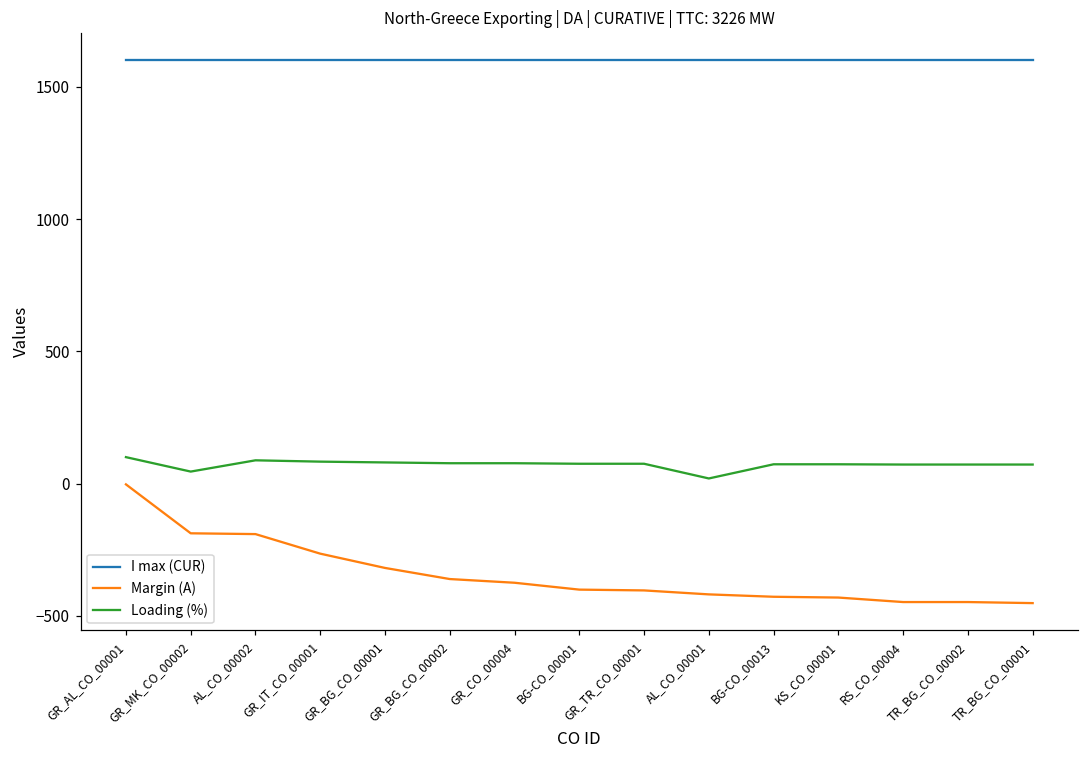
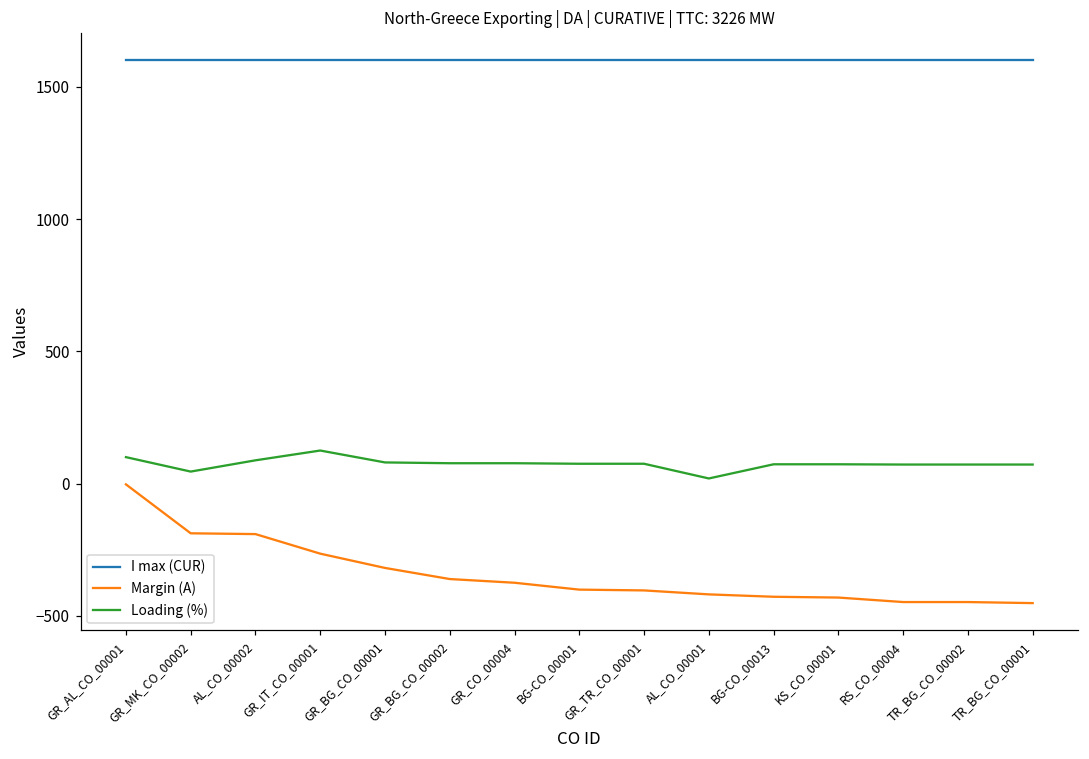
  {
    "I max (CUR)": {
      "GR_AL_CO_00001": 1600,
      "GR_MK_CO_00002": 1600,
      "AL_CO_00002": 1600,
      "GR_IT_CO_00001": 1600,
      "GR_BG_CO_00001": 1600,
      "GR_BG_CO_00002": 1600,
      "GR_CO_00004": 1600,
      "BG-CO_00001": 1600,
      "GR_TR_CO_00001": 1600,
      "AL_CO_00001": 1600,
      "BG-CO_00013": 1600,
      "KS_CO_00001": 1600,
      "RS_CO_00004": 1600,
      "TR_BG_CO_00002": 1600,
      "TR_BG_CO_00001": 1600
    },
    "Margin (A)": {
      "GR_AL_CO_00001": 0,
      "GR_MK_CO_00002": -190,
      "AL_CO_00002": -190,
      "GR_IT_CO_00001": -270,
      "GR_BG_CO_00001": -320,
      "GR_BG_CO_00002": -360,
      "GR_CO_00004": -380,
      "BG-CO_00001": -400,
      "GR_TR_CO_00001": -400,
      "AL_CO_00001": -420,
      "BG-CO_00013": -430,
      "KS_CO_00001": -430,
      "RS_CO_00004": -450,
      "TR_BG_CO_00002": -450,
      "TR_BG_CO_00001": -450
    },
    "Loading (%)": {
      "GR_AL_CO_00001": 100,
      "GR_MK_CO_00002": 50,
      "AL_CO_00002": 90,
-     "GR_IT_CO_00001": 80,
+     "GR_IT_CO_00001": 130,
      "GR_BG_CO_00001": 80,
      "GR_BG_CO_00002": 80,
      "GR_CO_00004": 80,
      "BG-CO_00001": 80,
      "GR_TR_CO_00001": 80,
      "AL_CO_00001": 20,
      "BG-CO_00013": 70,
      "KS_CO_00001": 70,
      "RS_CO_00004": 70,
      "TR_BG_CO_00002": 70,
      "TR_BG_CO_00001": 70
    }
  }
